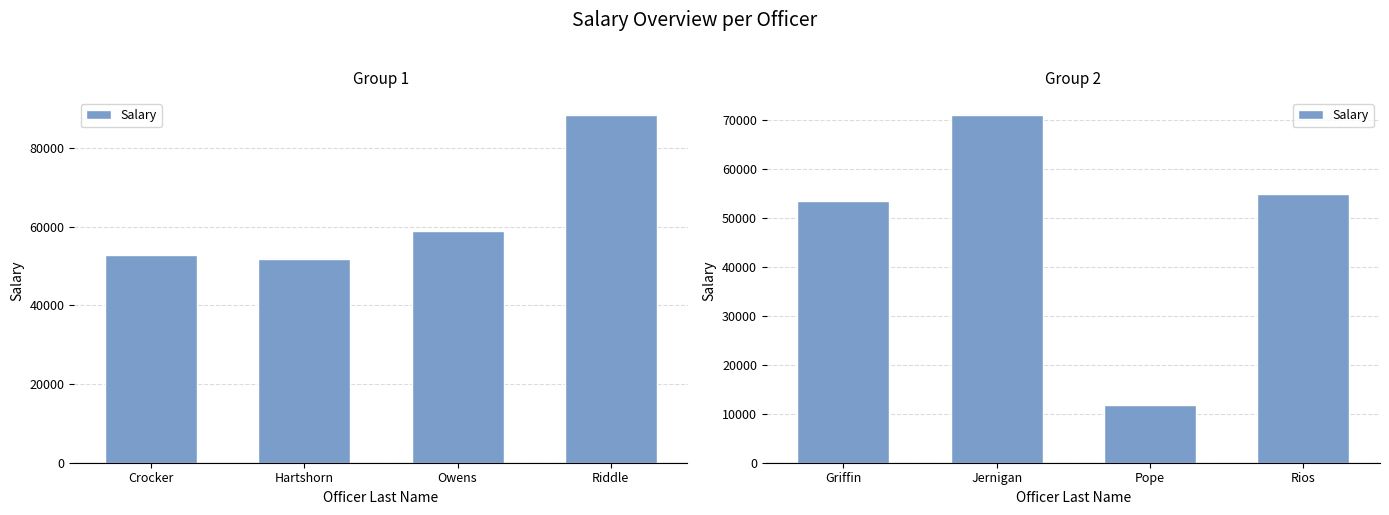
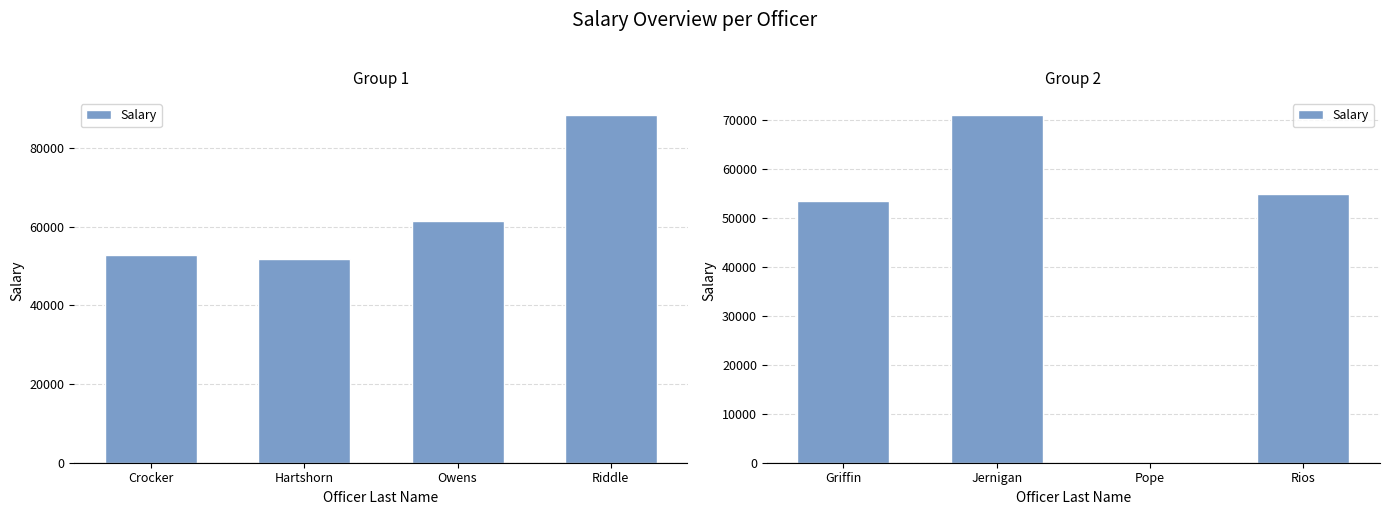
  {
    "Group 1": {
      "Crocker": 53000,
      "Hartshorn": 52000,
-     "Owens": 59000,
+     "Owens": 61000,
      "Riddle": 88000
    },
    "Group 2": {
      "Griffin": 53000,
      "Jernigan": 71000,
-     "Pope": 12000,
+     "Pope": 0,
      "Rios": 55000
    }
  }
